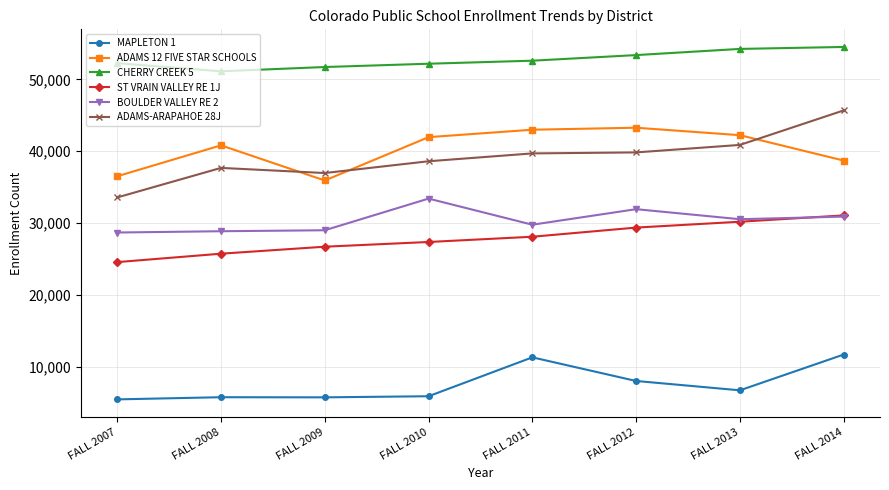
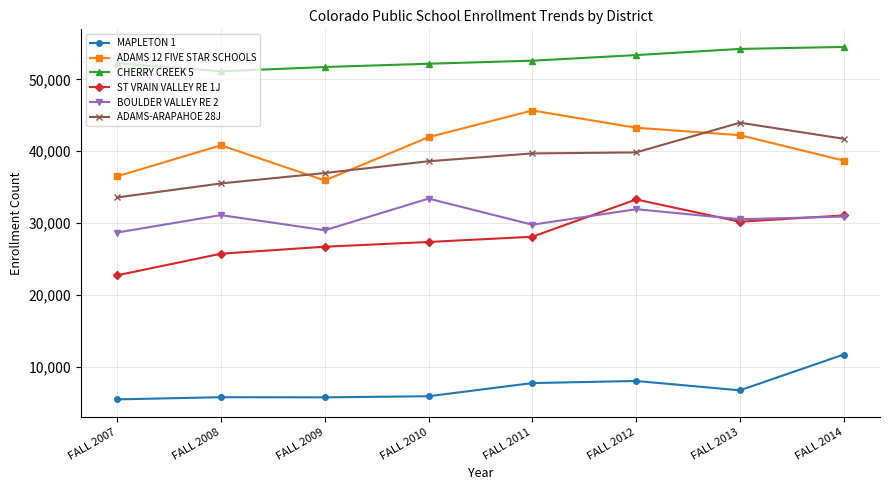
  {
    "MAPLETON 1": {
      "FALL 2007": "5,000",
      "FALL 2008": "6,000",
      "FALL 2009": "6,000",
      "FALL 2010": "6,000",
-     "FALL 2011": "11,000",
+     "FALL 2011": "8,000",
      "FALL 2012": "8,000",
      "FALL 2013": "7,000",
      "FALL 2014": "12,000"
    },
    "ADAMS 12 FIVE STAR SCHOOLS": {
      "FALL 2007": "37,000",
      "FALL 2008": "41,000",
      "FALL 2009": "36,000",
      "FALL 2010": "42,000",
-     "FALL 2011": "43,000",
+     "FALL 2011": "46,000",
      "FALL 2012": "43,000",
      "FALL 2013": "42,000",
      "FALL 2014": "39,000"
    },
    "CHERRY CREEK 5": {
      "FALL 2009": "52,000",
      "FALL 2010": "52,000",
      "FALL 2011": "53,000",
      "FALL 2012": "53,000",
      "FALL 2013": "54,000",
      "FALL 2014": "54,000"
    },
    "ST VRAIN VALLEY RE 1J": {
-     "FALL 2007": "25,000",
+     "FALL 2007": "23,000",
      "FALL 2008": "26,000",
      "FALL 2009": "27,000",
      "FALL 2010": "27,000",
      "FALL 2011": "28,000",
-     "FALL 2012": "29,000"
+     "FALL 2012": "33,000"
    },
    "BOULDER VALLEY RE 2": {
      "FALL 2007": "29,000",
-     "FALL 2008": "29,000",
+     "FALL 2008": "31,000",
      "FALL 2009": "29,000",
      "FALL 2010": "33,000",
      "FALL 2011": "30,000",
      "FALL 2012": "32,000"
    },
    "ADAMS-ARAPAHOE 28J": {
      "FALL 2007": "34,000",
-     "FALL 2008": "38,000",
+     "FALL 2008": "36,000",
      "FALL 2009": "37,000",
      "FALL 2010": "39,000",
      "FALL 2011": "40,000",
      "FALL 2012": "40,000",
-     "FALL 2013": "41,000",
-     "FALL 2014": "46,000"
+     "FALL 2013": "44,000",
+     "FALL 2014": "42,000"
    }
  }
